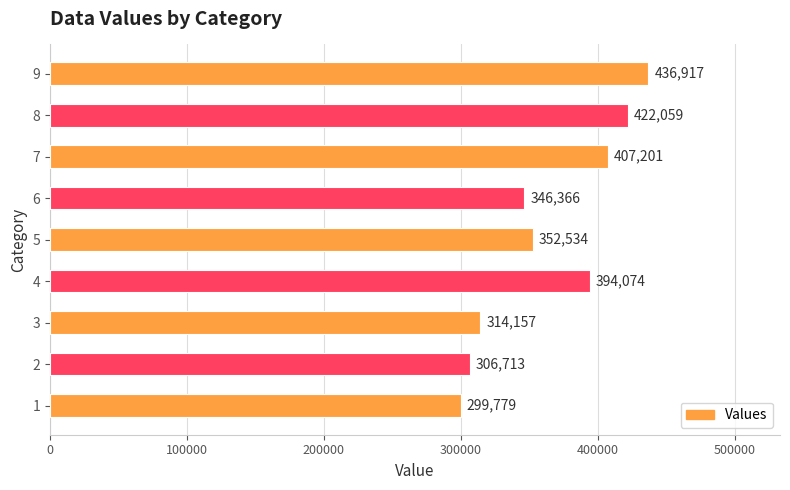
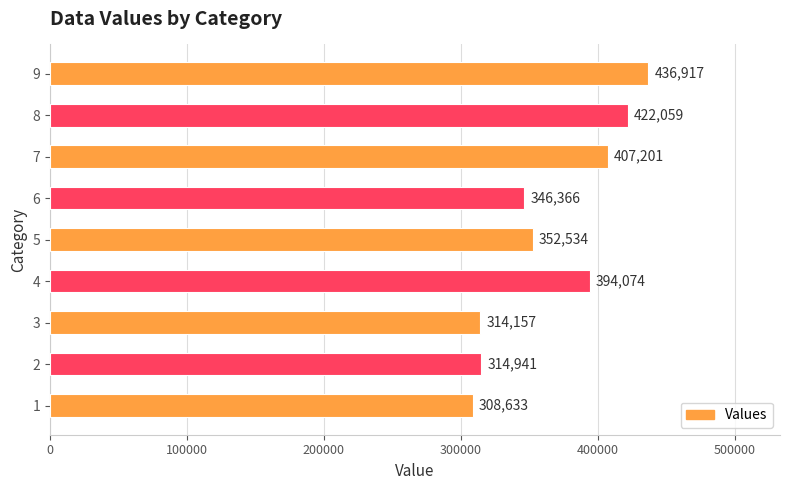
  {
    "9": "436,917",
    "8": "422,059",
    "7": "407,201",
    "6": "346,366",
    "5": "352,534",
    "4": "394,074",
    "3": "314,157",
-   "2": "306,713",
-   "1": "299,779"
+   "2": "314,941",
+   "1": "308,633"
  }
